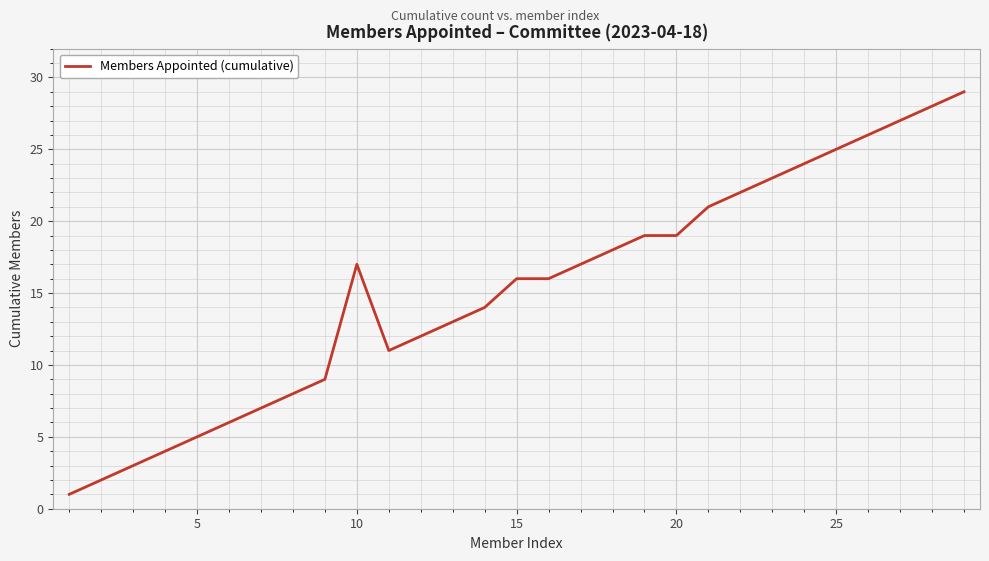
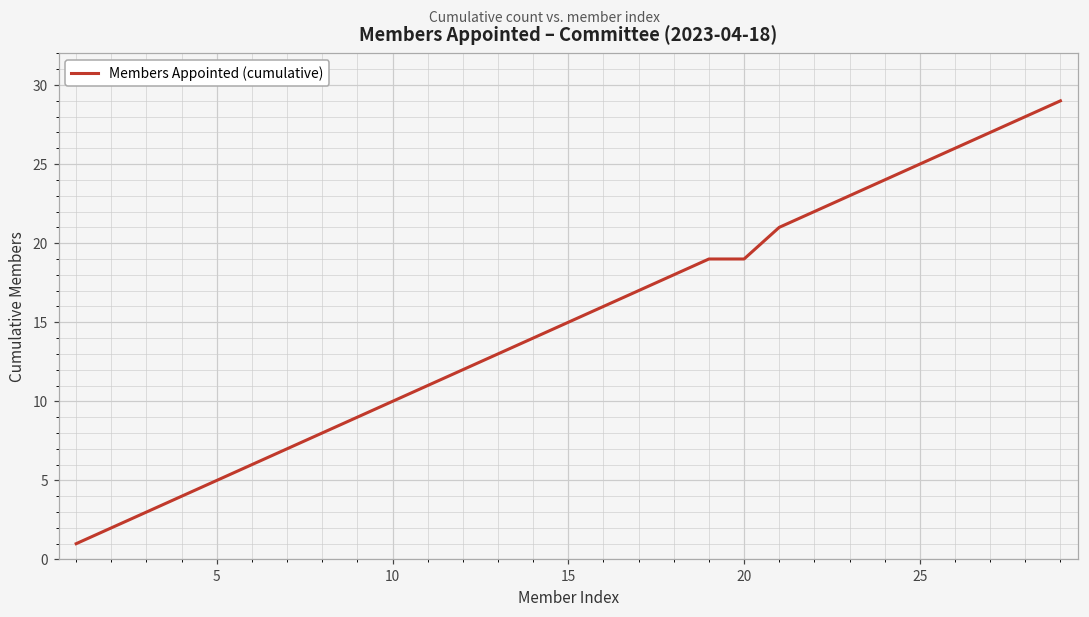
  {
    "5": 5,
-   "10": 17,
-   "15": 16,
+   "10": 10,
+   "15": 15,
    "20": 19,
    "25": 25
  }
